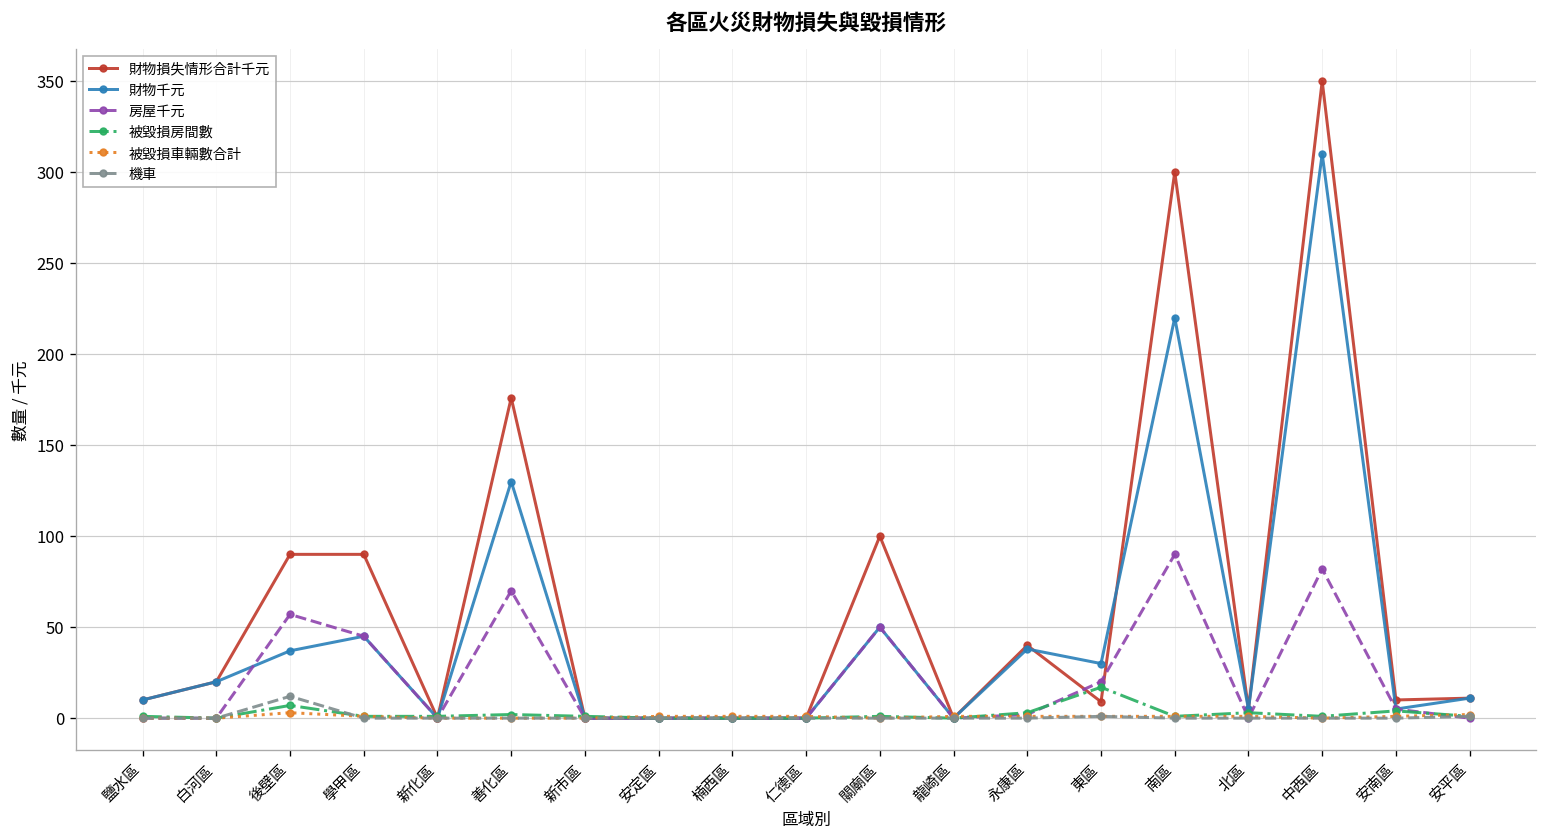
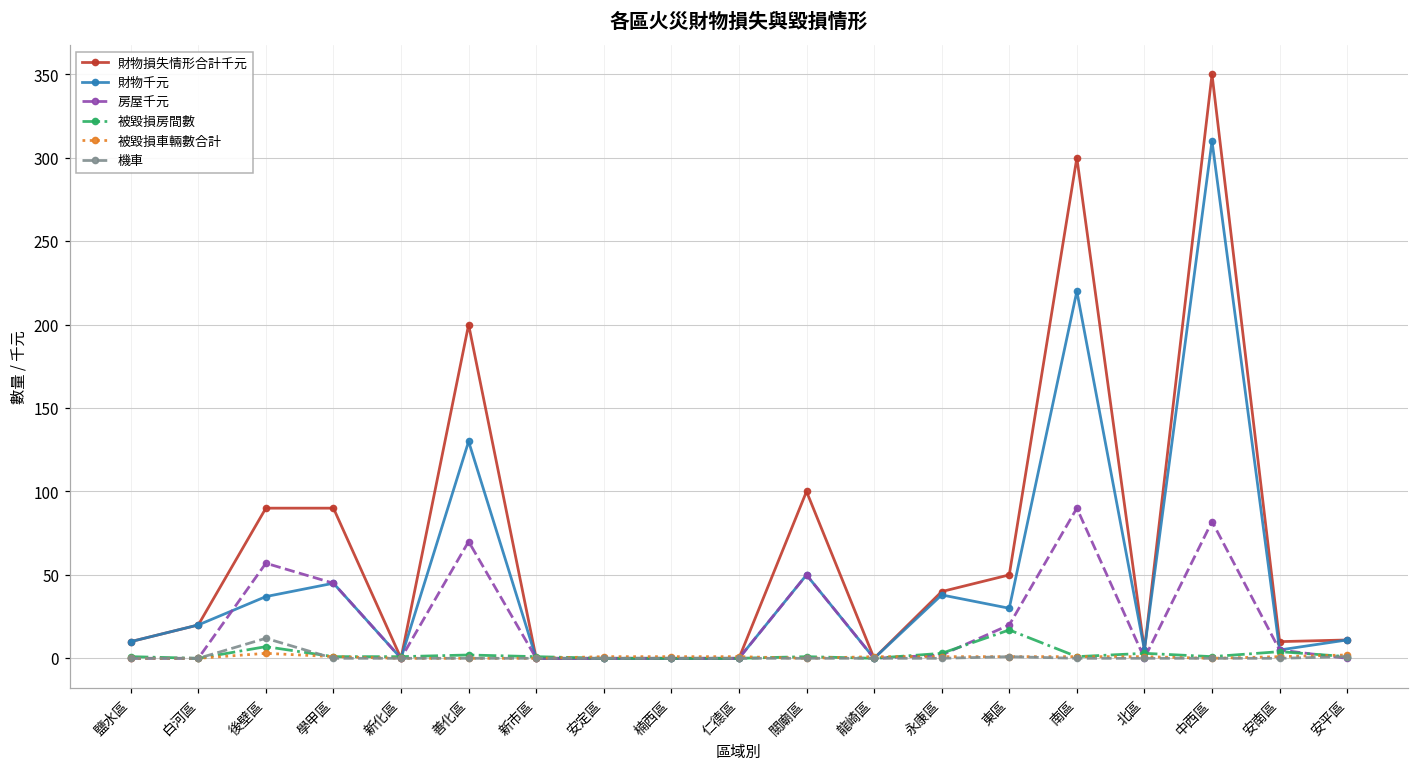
  {
    "財物損失情形合計千元": {
      "後壁區": 90,
      "學甲區": 90,
-     "善化區": 176,
+     "善化區": 200,
      "關廟區": 100,
      "永康區": 40,
-     "東區": 9,
+     "東區": 50,
      "南區": 300,
      "中西區": 350,
      "安南區": 10
    },
    "財物千元": {
      "後壁區": 37,
      "善化區": 130,
      "永康區": 38,
      "東區": 30,
      "南區": 220,
      "中西區": 310
    },
    "房屋千元": {
      "後壁區": 57,
      "善化區": 70,
      "東區": 20,
      "南區": 90,
      "中西區": 82
    },
    "被毀損房間數": {
      "後壁區": 7,
      "善化區": 2,
      "東區": 17,
      "北區": 3
    },
    "被毀損車輛數合計": {
      "後壁區": 3
    },
    "機車": {
      "後壁區": 12
    }
  }
